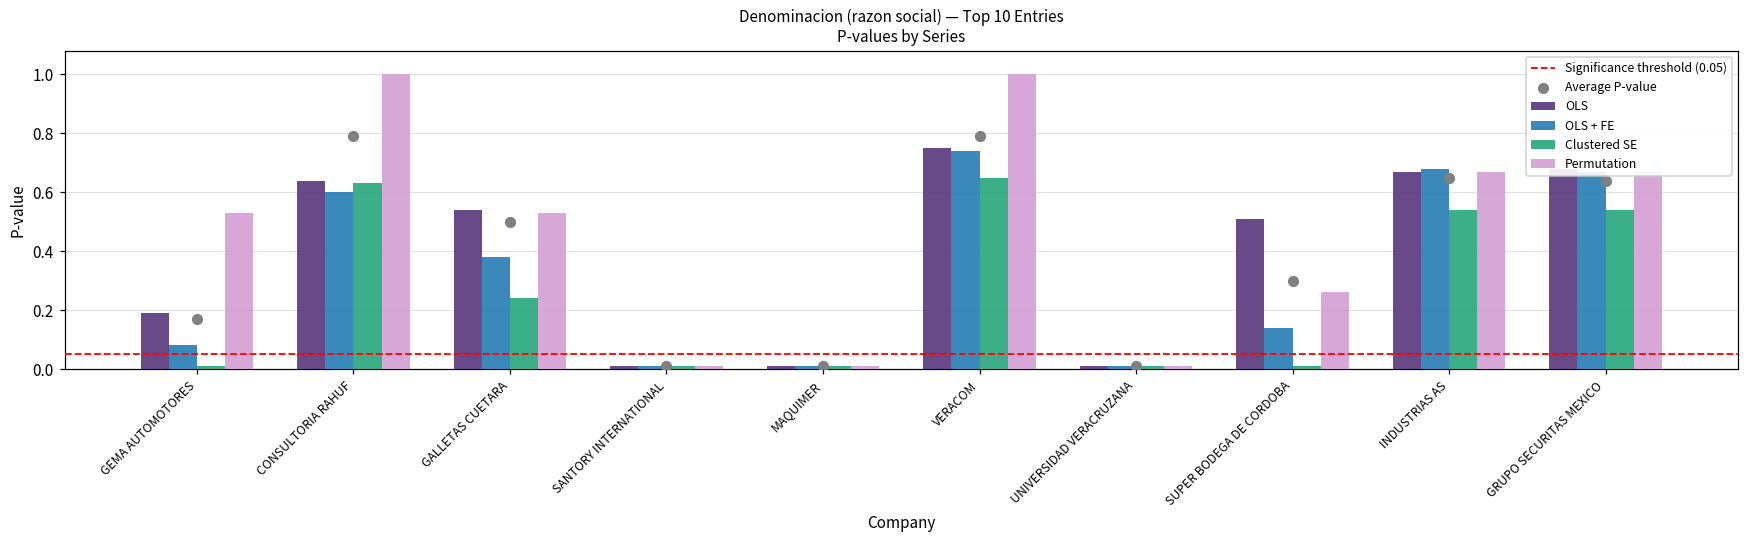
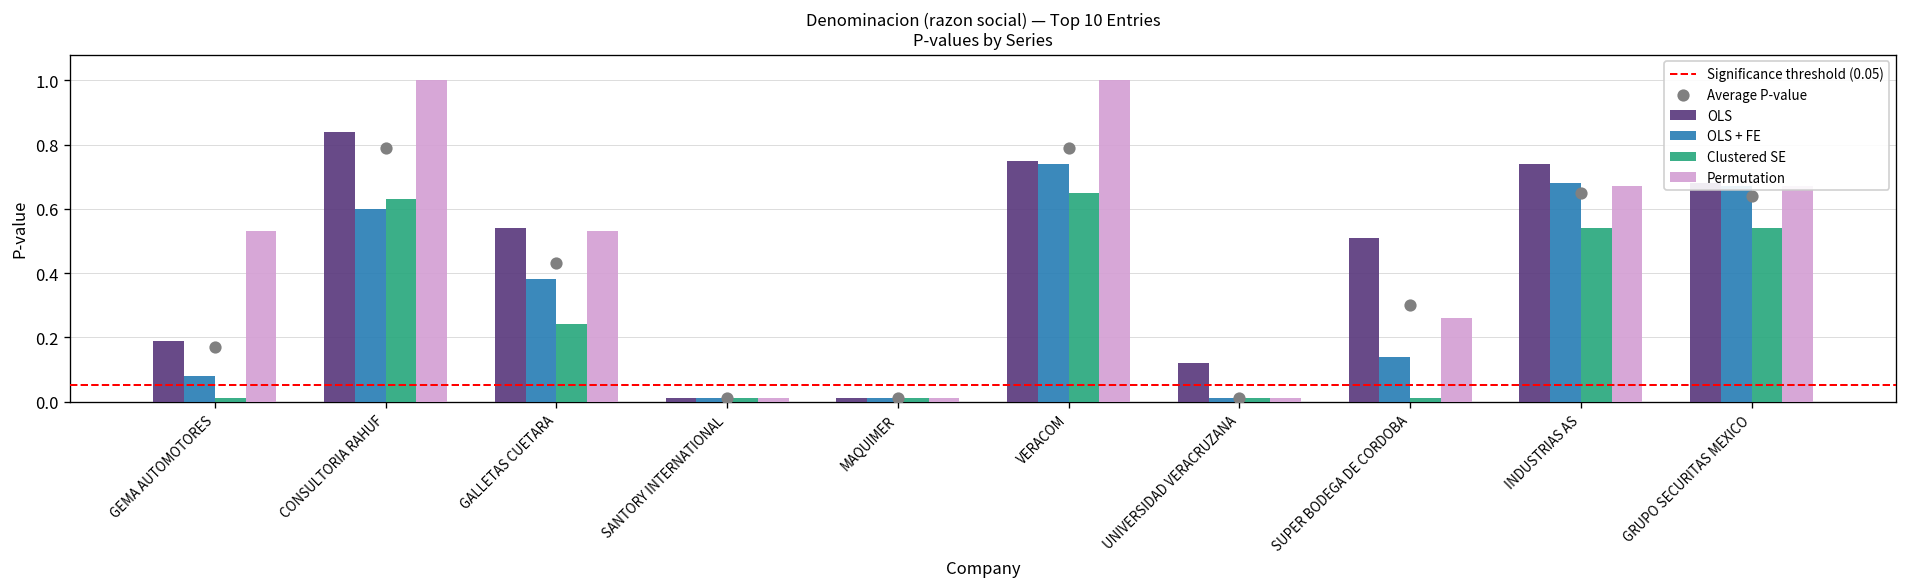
  {
    "OLS": {
      "GEMA AUTOMOTORES": 0.19,
-     "CONSULTORIA RAHUF": 0.64,
+     "CONSULTORIA RAHUF": 0.84,
      "GALLETAS CUETARA": 0.54,
      "SANTORY INTERNATIONAL": 0.01,
      "MAQUIMER": 0.01,
      "VERACOM": 0.75,
-     "UNIVERSIDAD VERACRUZANA": 0.01,
+     "UNIVERSIDAD VERACRUZANA": 0.12,
      "SUPER BODEGA DE CORDOBA": 0.51,
-     "INDUSTRIAS AS": 0.67,
+     "INDUSTRIAS AS": 0.74,
      "GRUPO SECURITAS MEXICO": 0.68
    },
    "Average P-value": {
-     "GALLETAS CUETARA": 0.50
+     "GALLETAS CUETARA": 0.43
    },
    "OLS + FE": {
      "GEMA AUTOMOTORES": 0.08,
      "CONSULTORIA RAHUF": 0.60,
      "GALLETAS CUETARA": 0.38,
      "SANTORY INTERNATIONAL": 0.01,
      "MAQUIMER": 0.01,
      "VERACOM": 0.74,
      "UNIVERSIDAD VERACRUZANA": 0.01,
      "SUPER BODEGA DE CORDOBA": 0.14,
      "INDUSTRIAS AS": 0.68,
      "GRUPO SECURITAS MEXICO": 0.67
    },
    "Clustered SE": {
      "GEMA AUTOMOTORES": 0.01,
      "CONSULTORIA RAHUF": 0.63,
      "GALLETAS CUETARA": 0.24,
      "SANTORY INTERNATIONAL": 0.01,
      "MAQUIMER": 0.01,
      "VERACOM": 0.65,
      "UNIVERSIDAD VERACRUZANA": 0.01,
      "SUPER BODEGA DE CORDOBA": 0.01,
      "INDUSTRIAS AS": 0.54,
      "GRUPO SECURITAS MEXICO": 0.54
    },
    "Permutation": {
      "GEMA AUTOMOTORES": 0.53,
      "CONSULTORIA RAHUF": 1.00,
      "GALLETAS CUETARA": 0.53,
      "SANTORY INTERNATIONAL": 0.01,
      "MAQUIMER": 0.01,
      "VERACOM": 1.00,
      "UNIVERSIDAD VERACRUZANA": 0.01,
      "SUPER BODEGA DE CORDOBA": 0.26,
      "INDUSTRIAS AS": 0.67,
      "GRUPO SECURITAS MEXICO": 0.67
    }
  }
